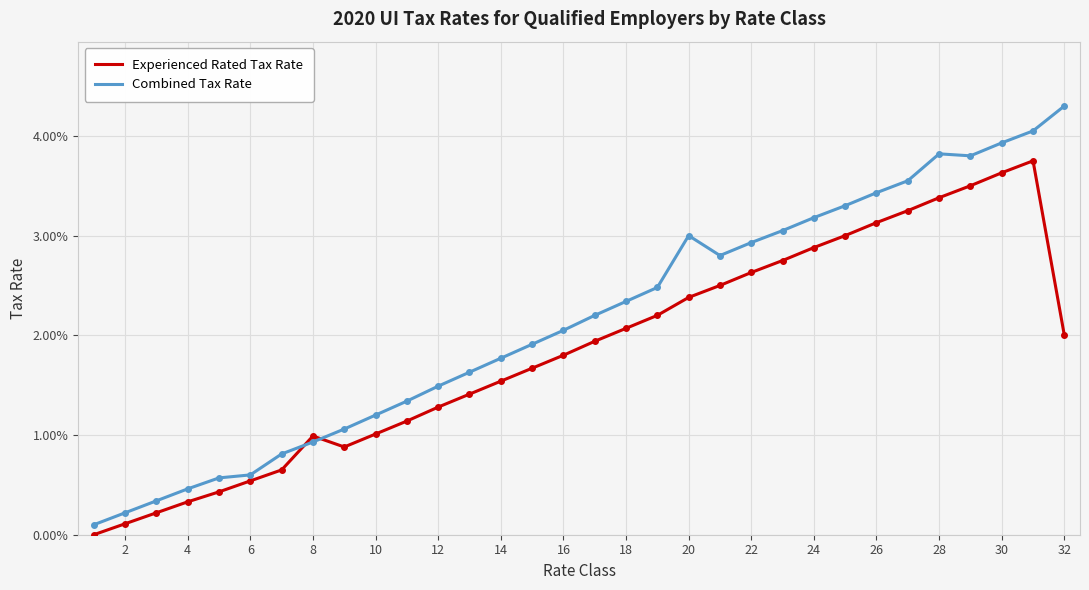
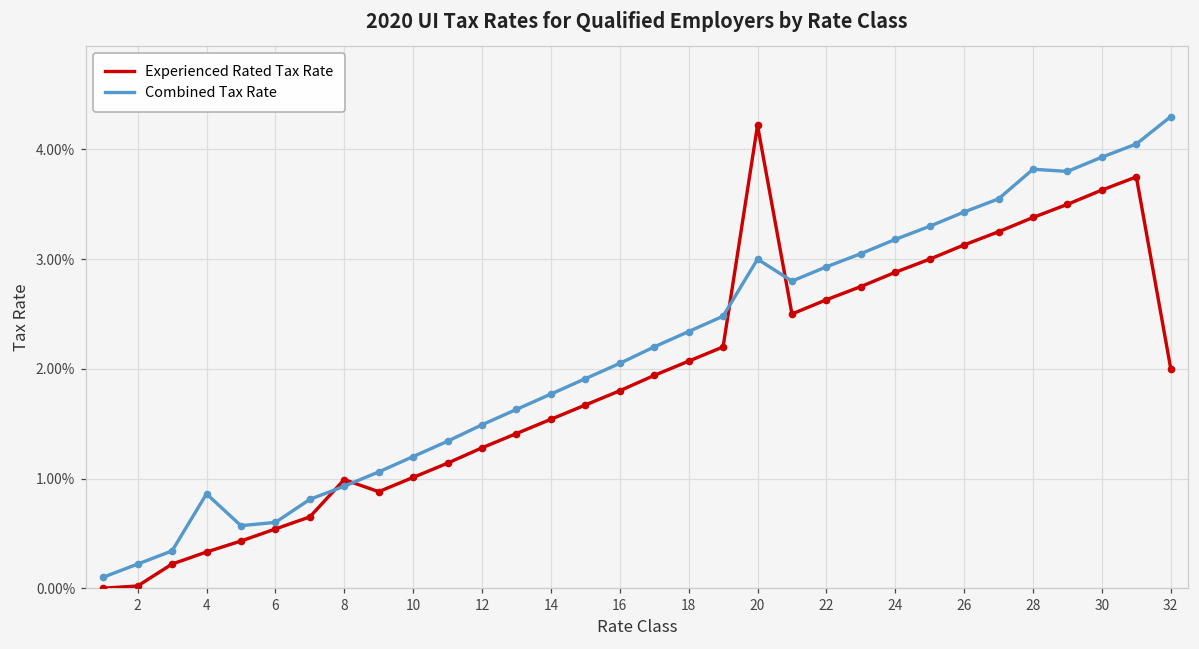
  {
    "Experienced Rated Tax Rate": {
-     "2": "0.1%",
+     "2": "0.0%",
      "4": "0.3%",
      "6": "0.5%",
      "8": "1.0%",
      "10": "1.0%",
      "12": "1.3%",
      "14": "1.5%",
      "16": "1.8%",
      "18": "2.1%",
-     "20": "2.4%",
+     "20": "4.2%",
      "22": "2.6%",
      "24": "2.9%",
      "26": "3.1%",
      "28": "3.4%",
      "30": "3.6%",
      "32": "2.0%"
    },
    "Combined Tax Rate": {
      "2": "0.2%",
-     "4": "0.5%",
+     "4": "0.9%",
      "6": "0.6%",
      "8": "0.9%",
      "10": "1.2%",
      "12": "1.5%",
      "14": "1.8%",
      "16": "2.1%",
      "18": "2.3%",
      "20": "3.0%",
      "22": "2.9%",
      "24": "3.2%",
      "26": "3.4%",
      "28": "3.8%",
      "30": "3.9%",
      "32": "4.3%"
    }
  }
